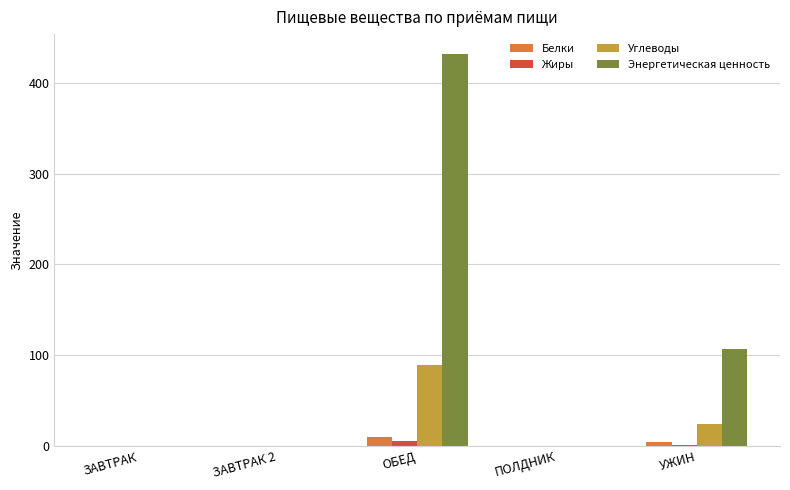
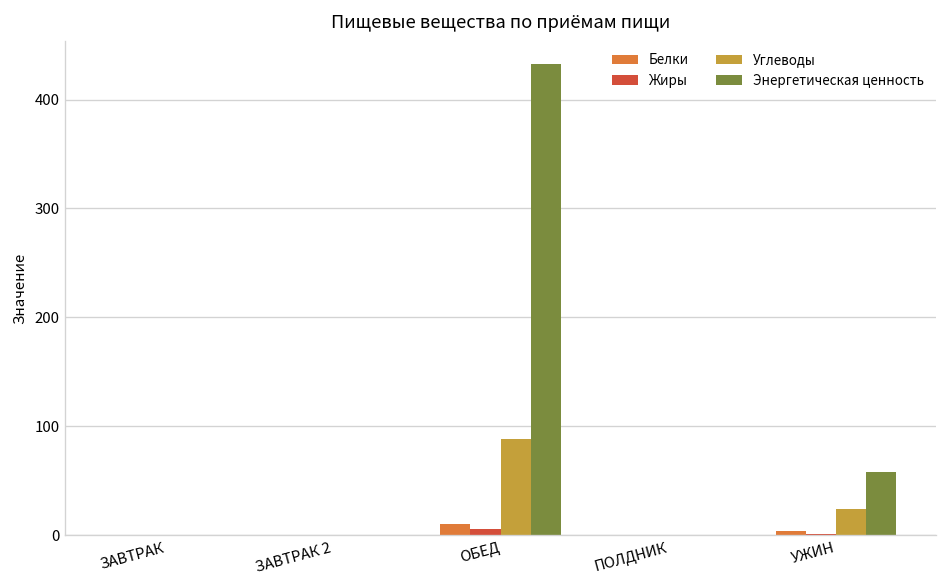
  {
    "Энергетическая ценность": {
      "ЗАВТРАК": 0,
      "ЗАВТРАК 2": 0,
      "ОБЕД": 430,
      "ПОЛДНИК": 0,
-     "УЖИН": 110
+     "УЖИН": 60
    }
  }
